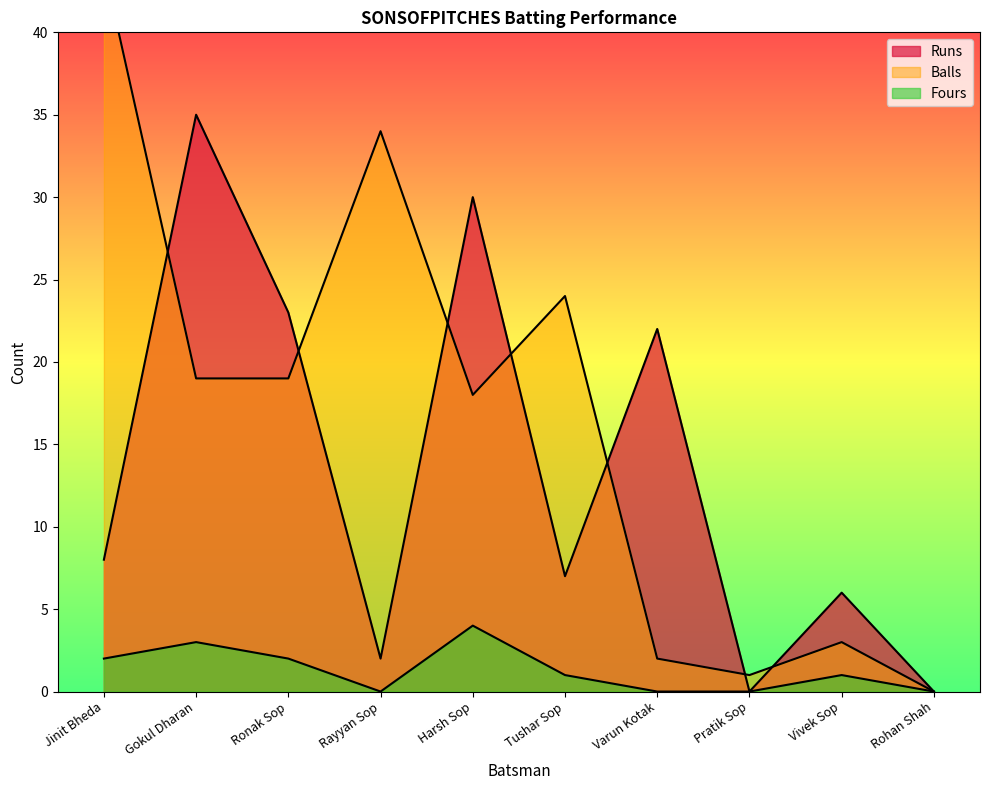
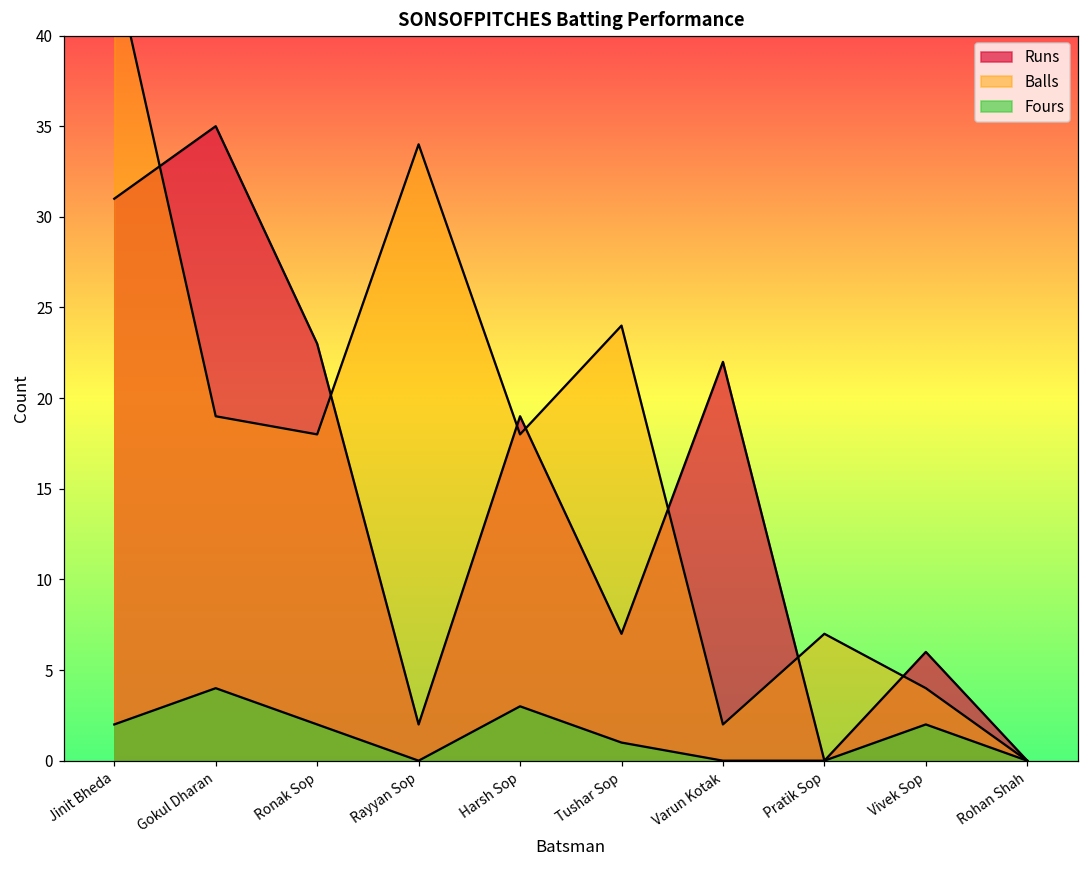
  {
    "Runs": {
-     "Jinit Bheda": 8,
+     "Jinit Bheda": 31,
      "Gokul Dharan": 35,
      "Ronak Sop": 23,
      "Rayyan Sop": 2,
-     "Harsh Sop": 30,
+     "Harsh Sop": 19,
      "Tushar Sop": 7,
      "Varun Kotak": 22,
      "Vivek Sop": 6
    },
    "Balls": {
      "Gokul Dharan": 19,
-     "Ronak Sop": 19,
+     "Ronak Sop": 18,
      "Rayyan Sop": 34,
      "Harsh Sop": 18,
      "Tushar Sop": 24,
      "Varun Kotak": 2,
-     "Pratik Sop": 1,
-     "Vivek Sop": 3
+     "Pratik Sop": 7,
+     "Vivek Sop": 4
    },
    "Fours": {
      "Jinit Bheda": 2,
-     "Gokul Dharan": 3,
+     "Gokul Dharan": 4,
      "Ronak Sop": 2,
      "Rayyan Sop": 0,
-     "Harsh Sop": 4,
+     "Harsh Sop": 3,
      "Tushar Sop": 1,
      "Varun Kotak": 0,
-     "Vivek Sop": 1
+     "Vivek Sop": 2
    }
  }
